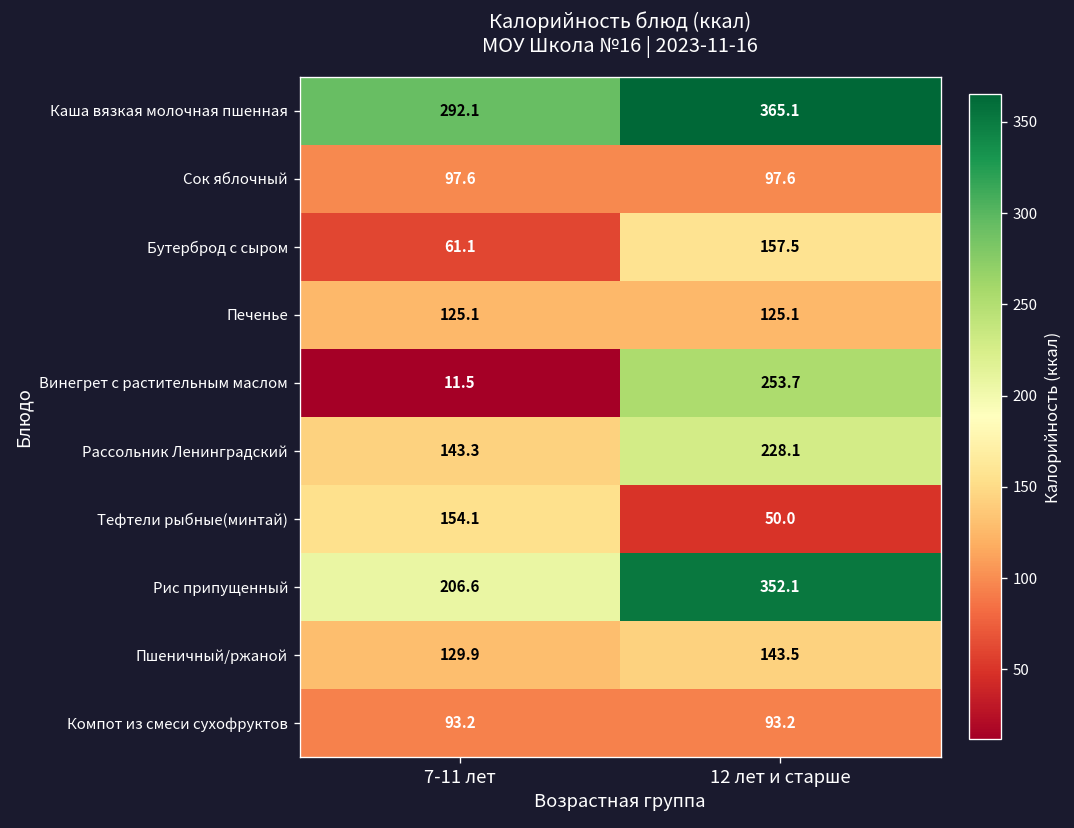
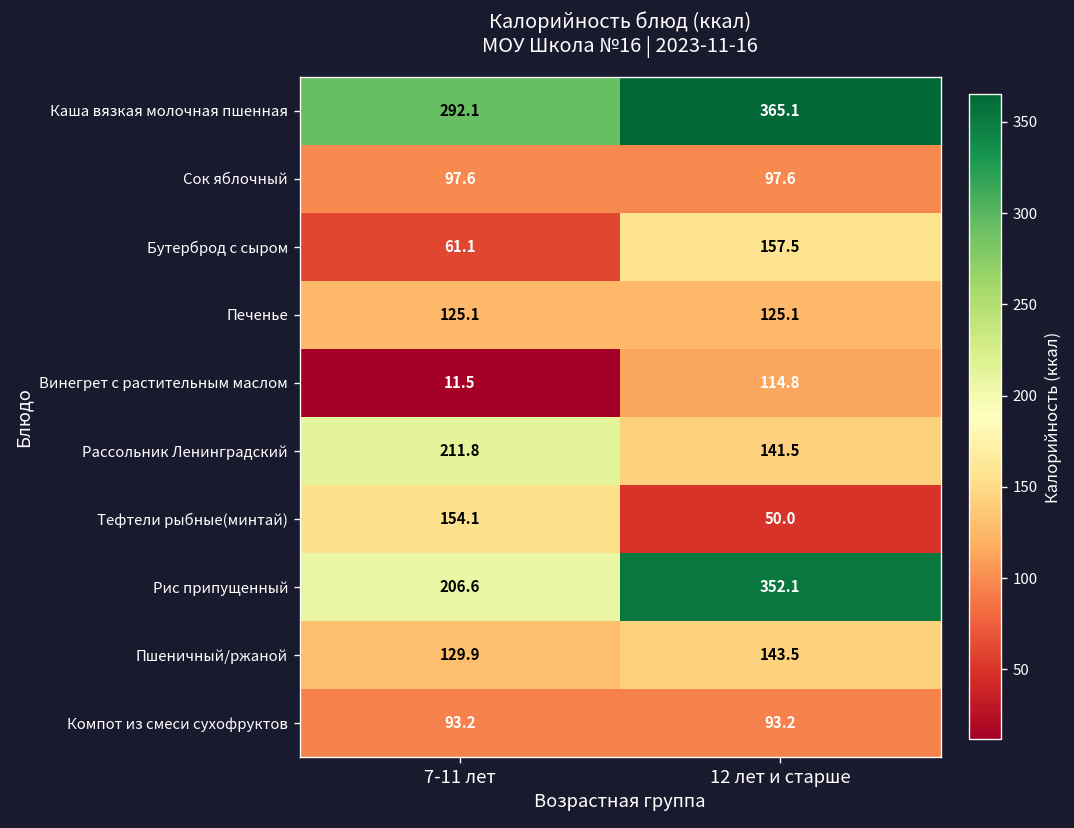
  {
    "Каша вязкая молочная пшенная": {
      "7-11 лет": 292.1,
      "12 лет и старше": 365.1
    },
    "Сок яблочный": {
      "7-11 лет": 97.6,
      "12 лет и старше": 97.6
    },
    "Бутерброд с сыром": {
      "7-11 лет": 61.1,
      "12 лет и старше": 157.5
    },
    "Печенье": {
      "7-11 лет": 125.1,
      "12 лет и старше": 125.1
    },
    "Винегрет с растительным маслом": {
      "7-11 лет": 11.5,
-     "12 лет и старше": 253.7
+     "12 лет и старше": 114.8
    },
    "Рассольник Ленинградский": {
-     "7-11 лет": 143.3,
-     "12 лет и старше": 228.1
+     "7-11 лет": 211.8,
+     "12 лет и старше": 141.5
    },
    "Тефтели рыбные(минтай)": {
      "7-11 лет": 154.1,
      "12 лет и старше": 50.0
    },
    "Рис припущенный": {
      "7-11 лет": 206.6,
      "12 лет и старше": 352.1
    },
    "Пшеничный/ржаной": {
      "7-11 лет": 129.9,
      "12 лет и старше": 143.5
    },
    "Компот из смеси сухофруктов": {
      "7-11 лет": 93.2,
      "12 лет и старше": 93.2
    }
  }
